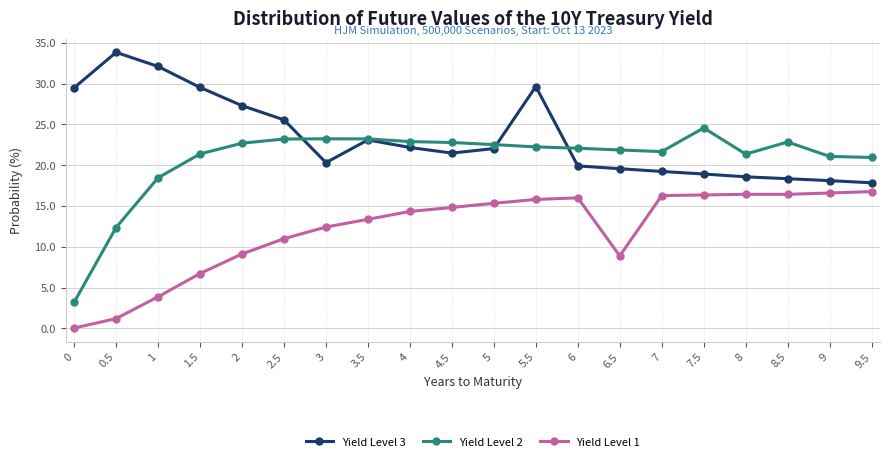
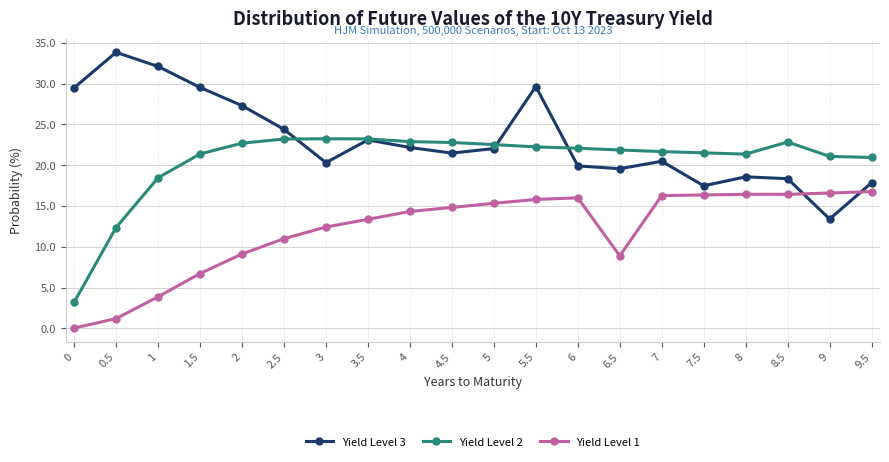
  {
    "Yield Level 3": {
      "0": 29,
      "0.5": 34,
      "1": 32,
      "1.5": 30,
      "2": 27,
-     "2.5": 26,
+     "2.5": 24,
      "3": 20,
      "4": 22,
      "4.5": 21,
      "5": 22,
      "5.5": 30,
      "6": 20,
      "6.5": 20,
-     "7": 19,
-     "7.5": 19,
+     "7": 20,
+     "7.5": 17,
      "8": 19,
      "8.5": 18,
-     "9": 18,
+     "9": 13,
      "9.5": 18
    },
    "Yield Level 2": {
      "0": 3,
      "0.5": 12,
      "1": 18,
      "1.5": 21,
      "2": 23,
      "2.5": 23,
      "3": 23,
      "4": 23,
      "4.5": 23,
      "5": 23,
      "5.5": 22,
      "6": 22,
      "6.5": 22,
      "7": 22,
-     "7.5": 25,
+     "7.5": 22,
      "8": 21,
      "8.5": 23,
      "9": 21,
      "9.5": 21
    },
    "Yield Level 1": {
      "0": 0,
      "0.5": 1,
      "1": 4,
      "1.5": 7,
      "2": 9,
      "2.5": 11,
      "3": 12,
      "3.5": 13,
      "4": 14,
      "4.5": 15,
      "5": 15,
      "5.5": 16,
      "6": 16,
      "6.5": 9,
      "7": 16,
      "7.5": 16,
      "8": 16,
      "8.5": 16,
      "9": 17,
      "9.5": 17
    }
  }
